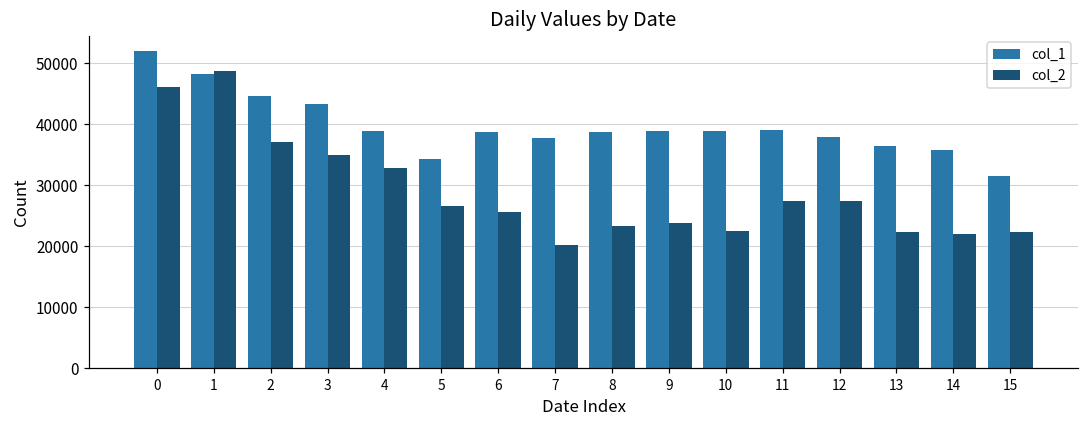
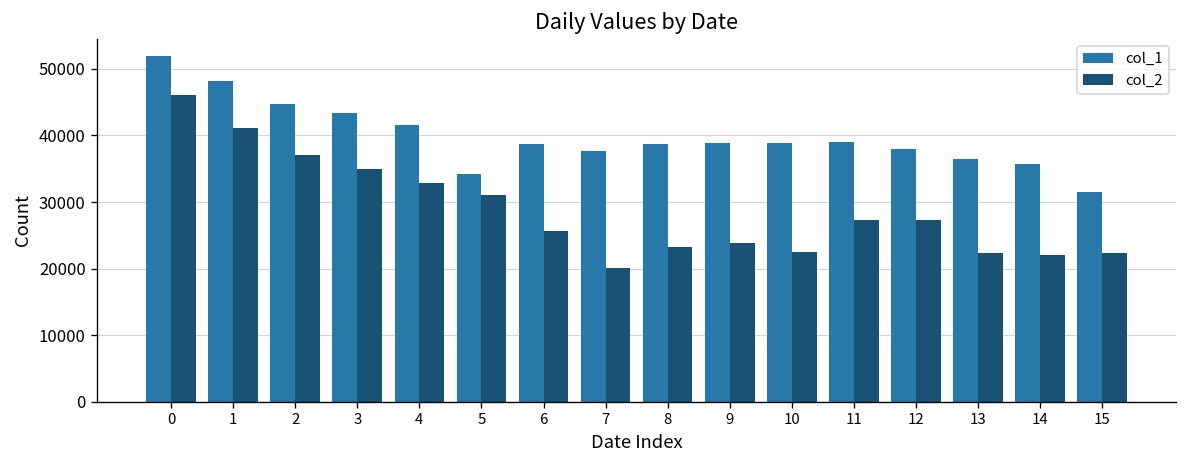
  {
    "col_1": {
      "0": 52000,
      "1": 48000,
      "2": 45000,
      "3": 43000,
-     "4": 39000,
+     "4": 42000,
      "5": 34000,
      "6": 39000,
      "7": 38000,
      "8": 39000,
      "9": 39000,
      "10": 39000,
      "11": 39000,
      "12": 38000,
      "13": 36000,
      "14": 36000,
      "15": 31000
    },
    "col_2": {
      "0": 46000,
-     "1": 49000,
+     "1": 41000,
      "2": 37000,
      "3": 35000,
      "4": 33000,
-     "5": 27000,
+     "5": 31000,
      "6": 26000,
      "7": 20000,
      "8": 23000,
      "9": 24000,
      "10": 22000,
      "11": 27000,
      "12": 27000,
      "13": 22000,
      "14": 22000,
      "15": 22000
    }
  }
